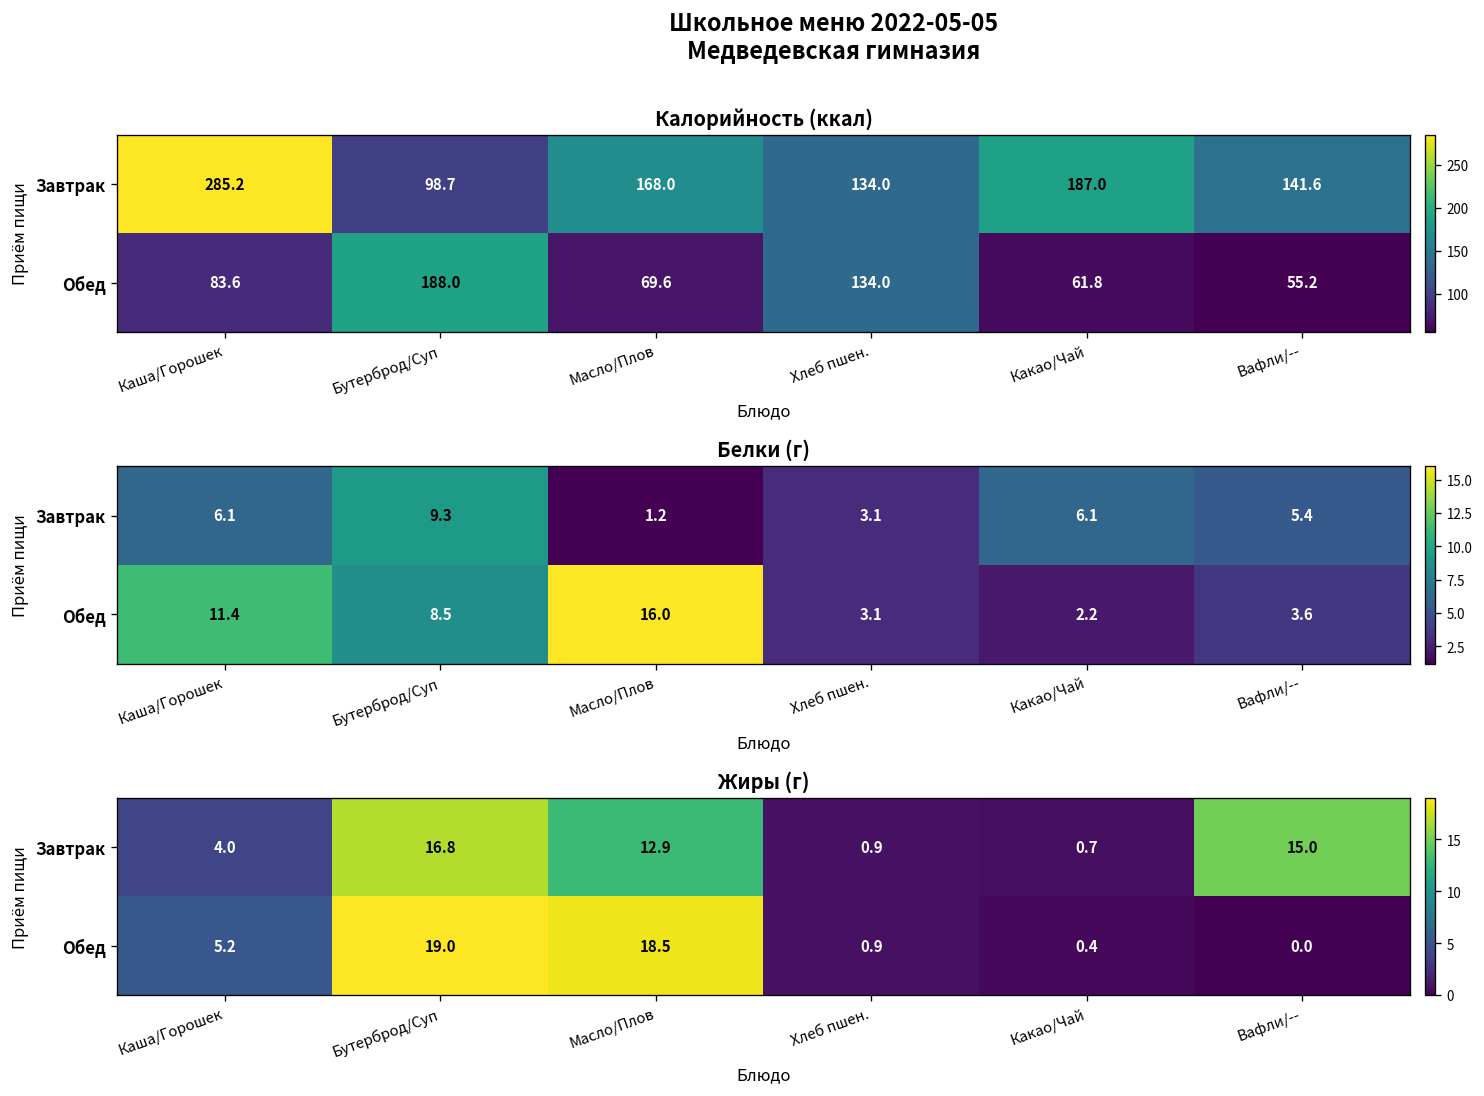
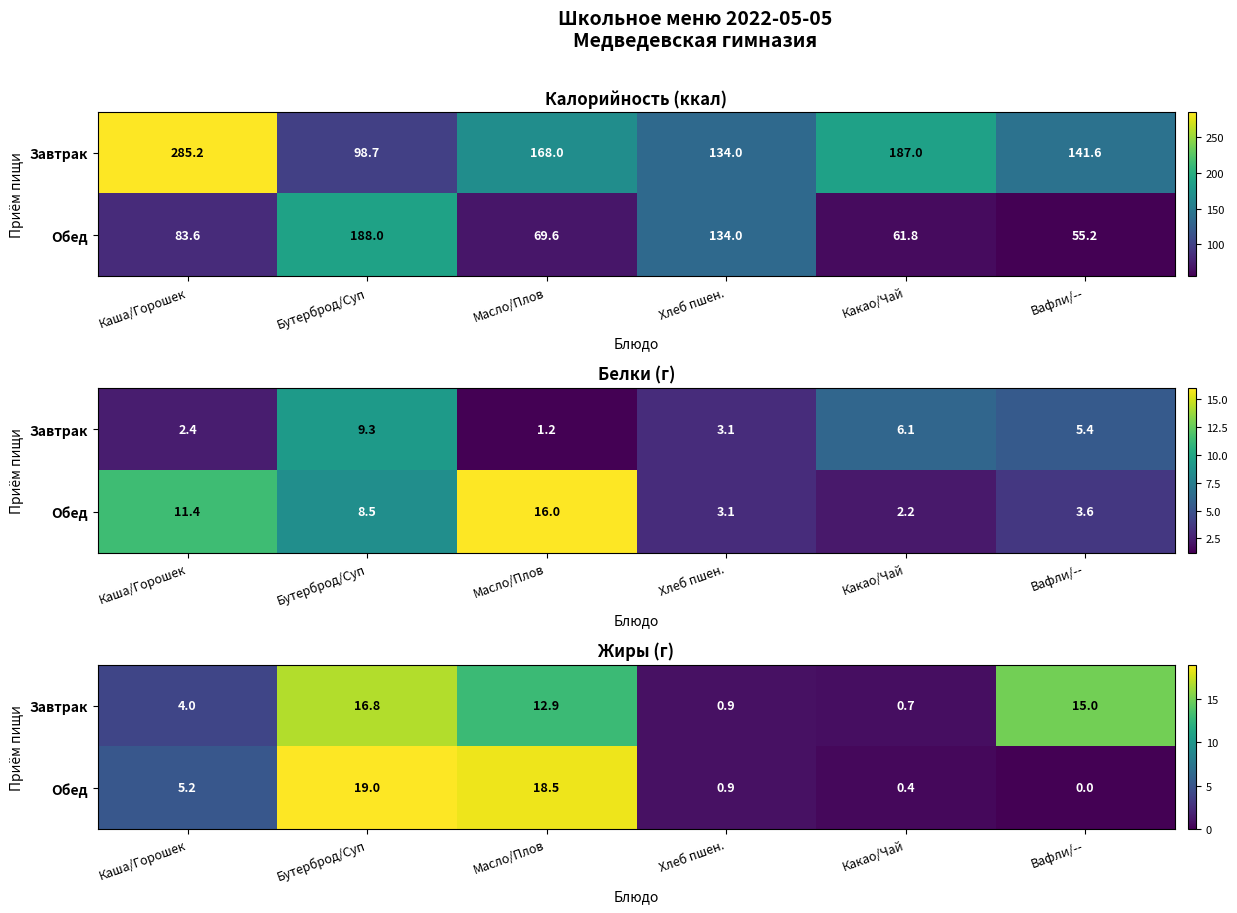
  {
    "Калорийность (ккал)": {
      "Завтрак": {
        "Каша/Горошек": 285.2,
        "Бутерброд/Суп": 98.7,
        "Масло/Плов": 168.0,
        "Хлеб пшен.": 134.0,
        "Какао/Чай": 187.0,
        "Вафли/--": 141.6
      },
      "Обед": {
        "Каша/Горошек": 83.6,
        "Бутерброд/Суп": 188.0,
        "Масло/Плов": 69.6,
        "Хлеб пшен.": 134.0,
        "Какао/Чай": 61.8,
        "Вафли/--": 55.2
      }
    },
    "Белки (г)": {
      "Завтрак": {
-       "Каша/Горошек": 6.1,
+       "Каша/Горошек": 2.4,
        "Бутерброд/Суп": 9.3,
        "Масло/Плов": 1.2,
        "Хлеб пшен.": 3.1,
        "Какао/Чай": 6.1,
        "Вафли/--": 5.4
      },
      "Обед": {
        "Каша/Горошек": 11.4,
        "Бутерброд/Суп": 8.5,
        "Масло/Плов": 16.0,
        "Хлеб пшен.": 3.1,
        "Какао/Чай": 2.2,
        "Вафли/--": 3.6
      }
    },
    "Жиры (г)": {
      "Завтрак": {
        "Каша/Горошек": 4.0,
        "Бутерброд/Суп": 16.8,
        "Масло/Плов": 12.9,
        "Хлеб пшен.": 0.9,
        "Какао/Чай": 0.7,
        "Вафли/--": 15.0
      },
      "Обед": {
        "Каша/Горошек": 5.2,
        "Бутерброд/Суп": 19.0,
        "Масло/Плов": 18.5,
        "Хлеб пшен.": 0.9,
        "Какао/Чай": 0.4,
        "Вафли/--": 0.0
      }
    }
  }
